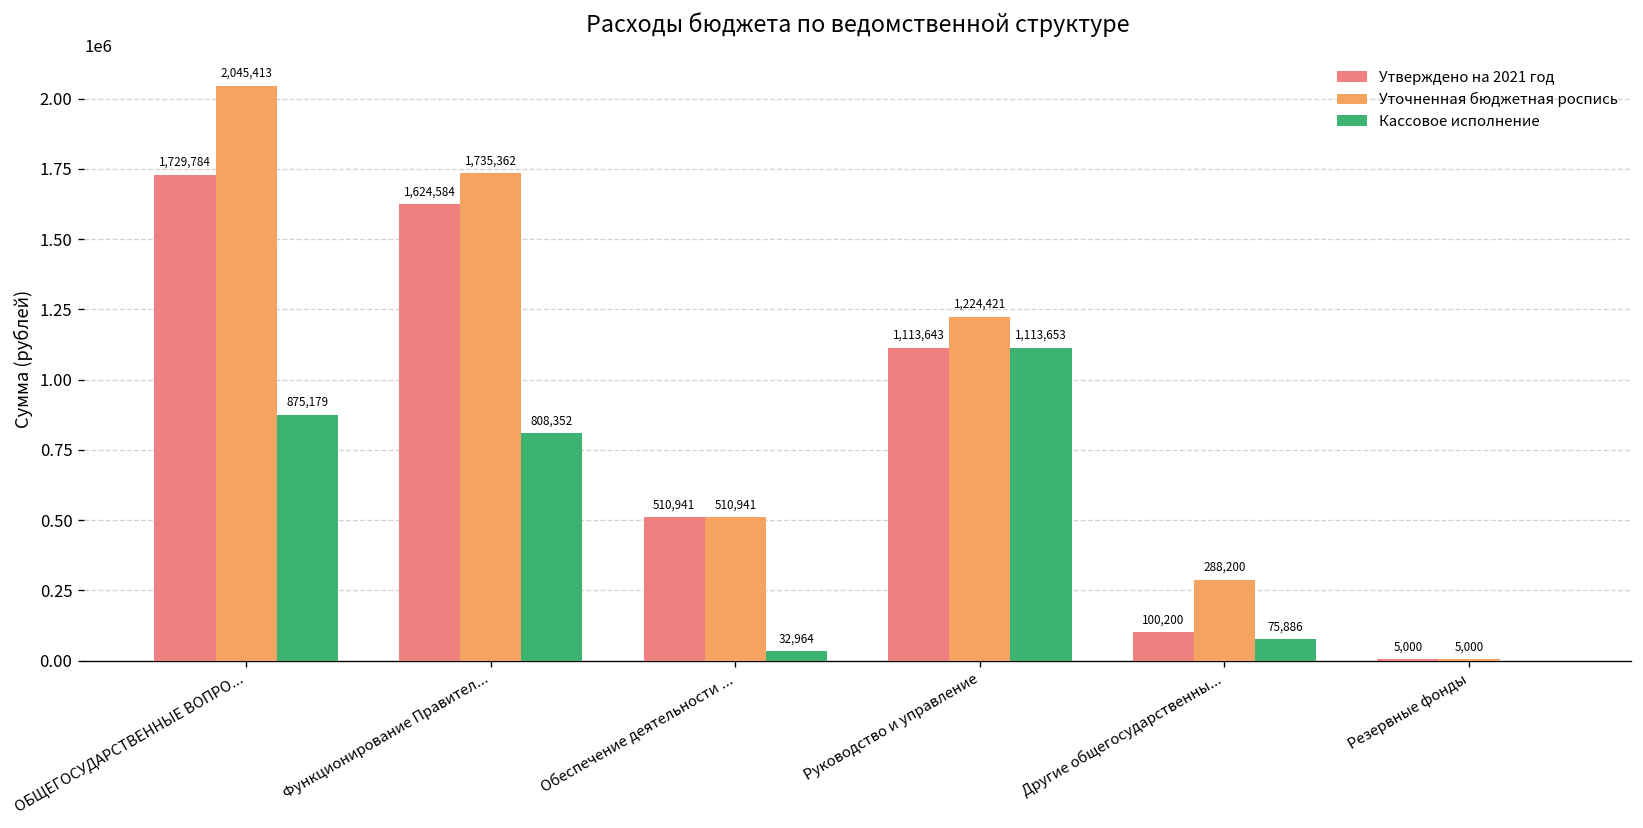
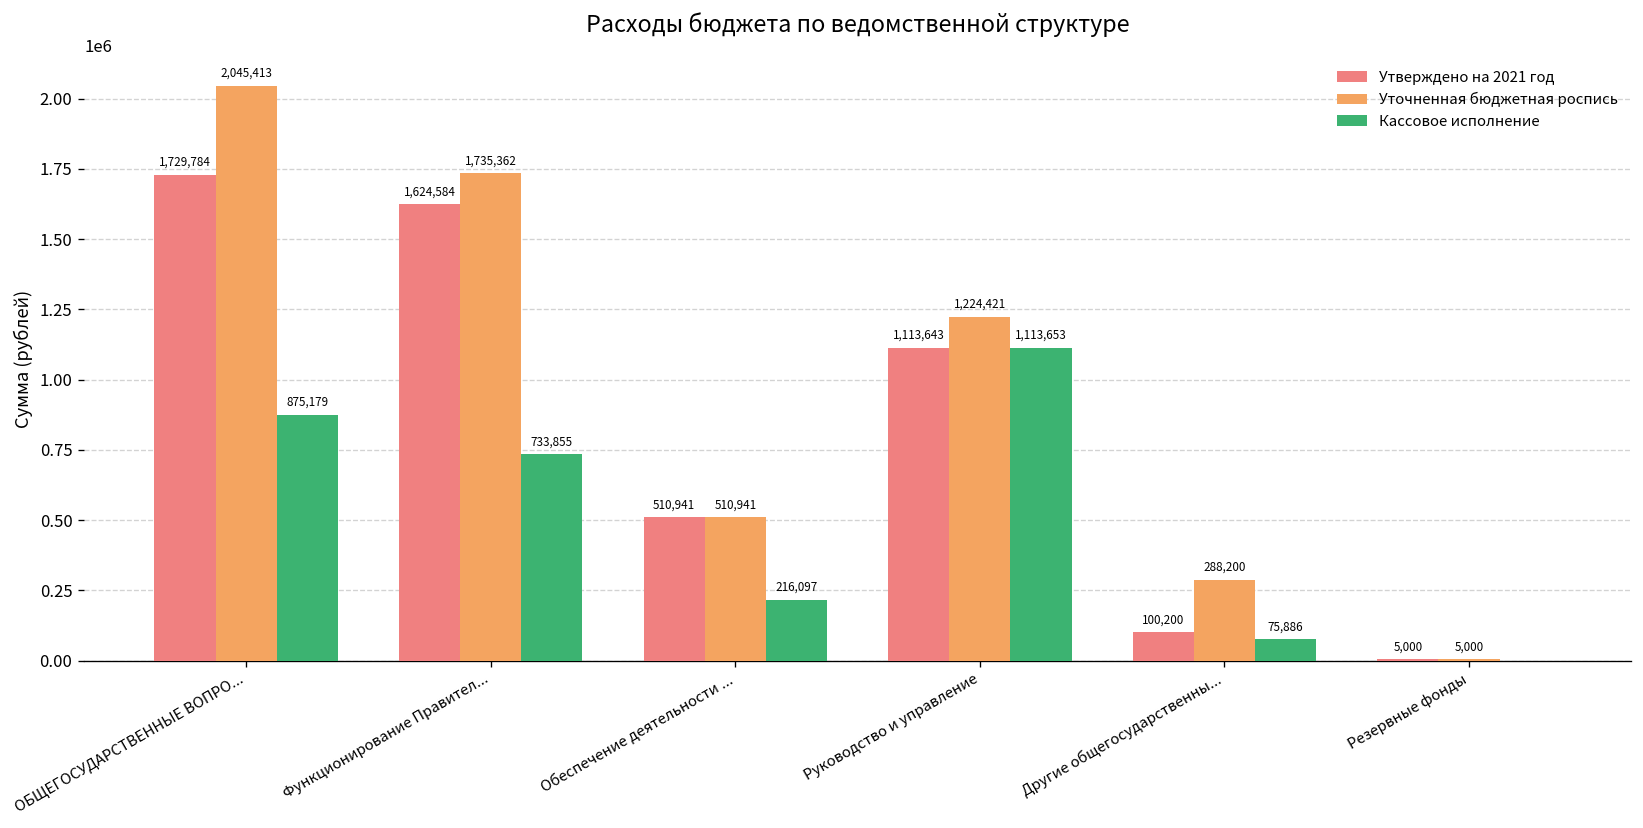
  {
    "Кассовое исполнение": {
      "ОБЩЕГОСУДАРСТВЕННЫЕ ВОПРО...": "875,179",
-     "Функционирование Правител...": "808,352",
-     "Обеспечение деятельности ...": "32,964",
+     "Функционирование Правител...": "733,855",
+     "Обеспечение деятельности ...": "216,097",
      "Руководство и управление": "1,113,653",
      "Другие общегосударственны...": "75,886"
    }
  }
